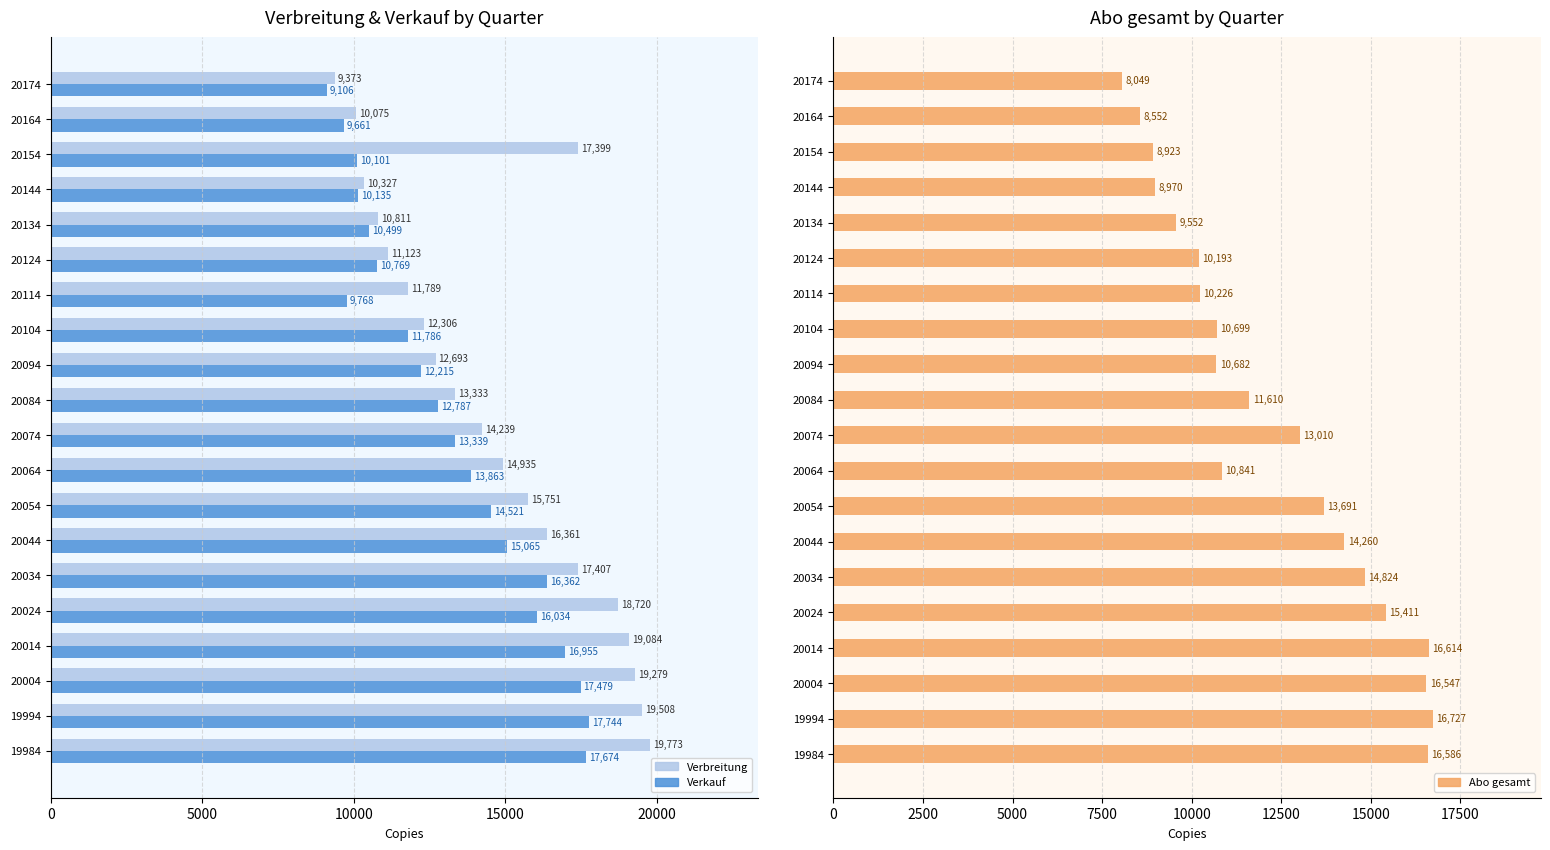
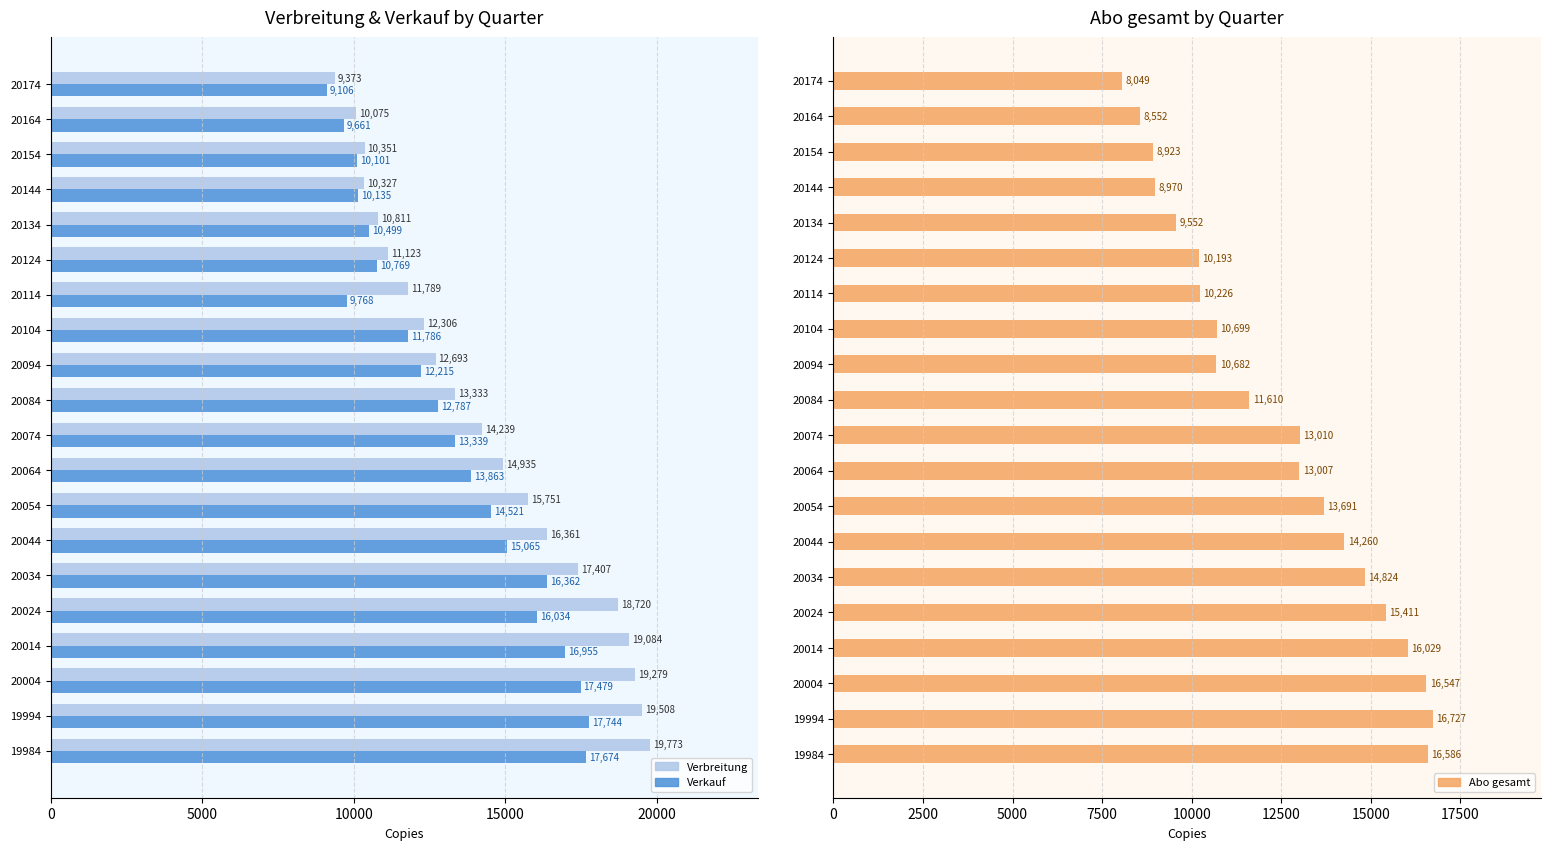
  {
    "Verbreitung & Verkauf by Quarter": {
      "Verbreitung": {
        "20174": "9,373",
        "20164": "10,075",
-       "20154": "17,399",
+       "20154": "10,351",
        "20144": "10,327",
        "20134": "10,811",
        "20124": "11,123",
        "20114": "11,789",
        "20104": "12,306",
        "20094": "12,693",
        "20084": "13,333",
        "20074": "14,239",
        "20064": "14,935",
        "20054": "15,751",
        "20044": "16,361",
        "20034": "17,407",
        "20024": "18,720",
        "20014": "19,084",
        "20004": "19,279",
        "19994": "19,508",
        "19984": "19,773"
      },
      "Verkauf": {
        "20174": "9,106",
        "20164": "9,661",
        "20154": "10,101",
        "20144": "10,135",
        "20134": "10,499",
        "20124": "10,769",
        "20114": "9,768",
        "20104": "11,786",
        "20094": "12,215",
        "20084": "12,787",
        "20074": "13,339",
        "20064": "13,863",
        "20054": "14,521",
        "20044": "15,065",
        "20034": "16,362",
        "20024": "16,034",
        "20014": "16,955",
        "20004": "17,479",
        "19994": "17,744",
        "19984": "17,674"
      }
    },
    "Abo gesamt by Quarter": {
      "20174": "8,049",
      "20164": "8,552",
      "20154": "8,923",
      "20144": "8,970",
      "20134": "9,552",
      "20124": "10,193",
      "20114": "10,226",
      "20104": "10,699",
      "20094": "10,682",
      "20084": "11,610",
      "20074": "13,010",
-     "20064": "10,841",
+     "20064": "13,007",
      "20054": "13,691",
      "20044": "14,260",
      "20034": "14,824",
      "20024": "15,411",
-     "20014": "16,614",
+     "20014": "16,029",
      "20004": "16,547",
      "19994": "16,727",
      "19984": "16,586"
    }
  }
